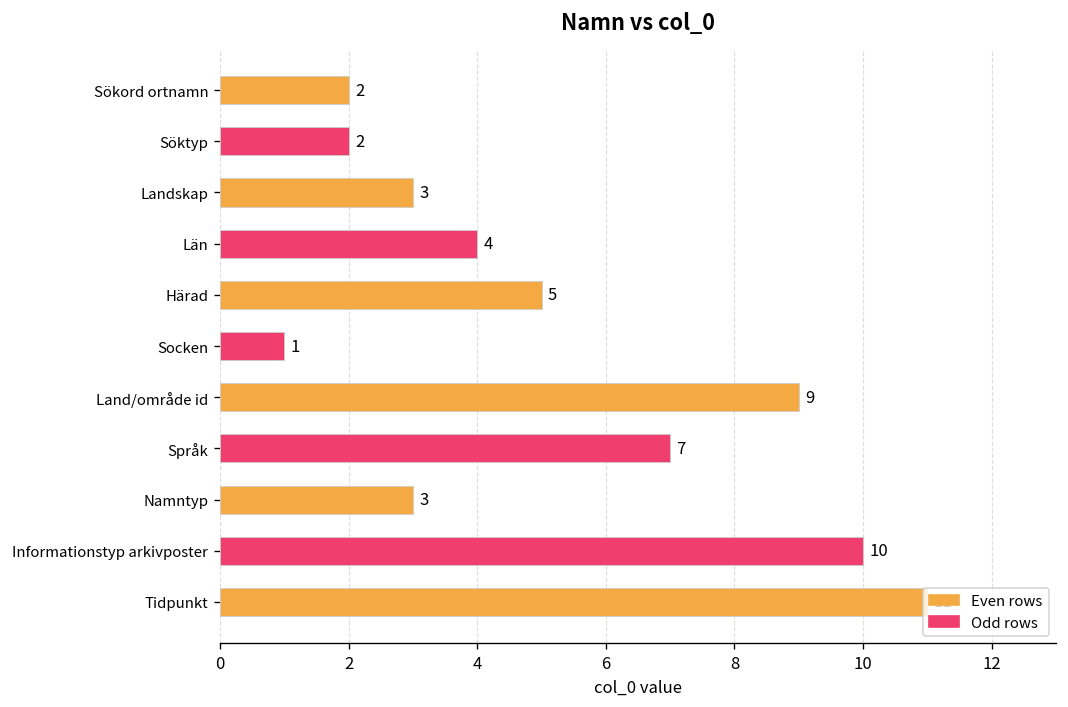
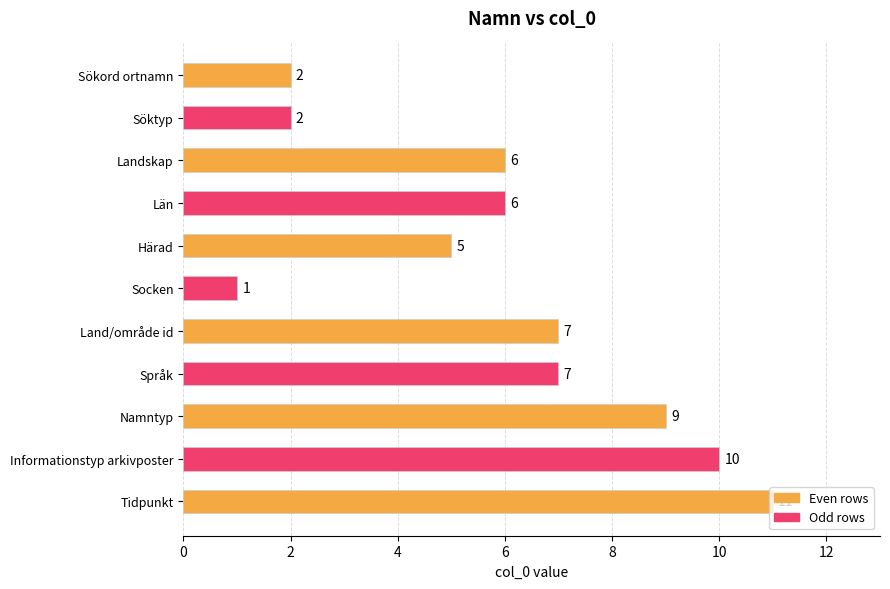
  {
    "Sökord ortnamn": 2,
    "Söktyp": 2,
-   "Landskap": 3,
-   "Län": 4,
+   "Landskap": 6,
+   "Län": 6,
    "Härad": 5,
    "Socken": 1,
-   "Land/område id": 9,
+   "Land/område id": 7,
    "Språk": 7,
-   "Namntyp": 3,
+   "Namntyp": 9,
    "Informationstyp arkivposter": 10
  }
